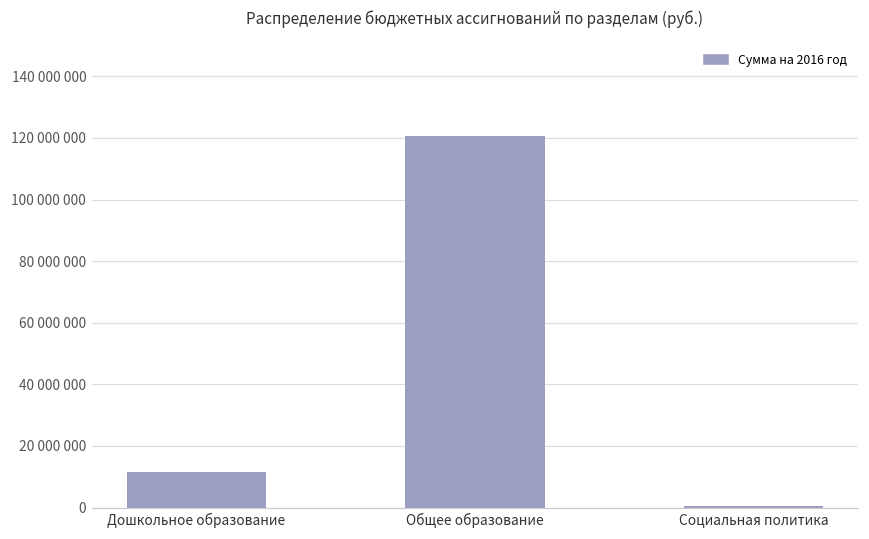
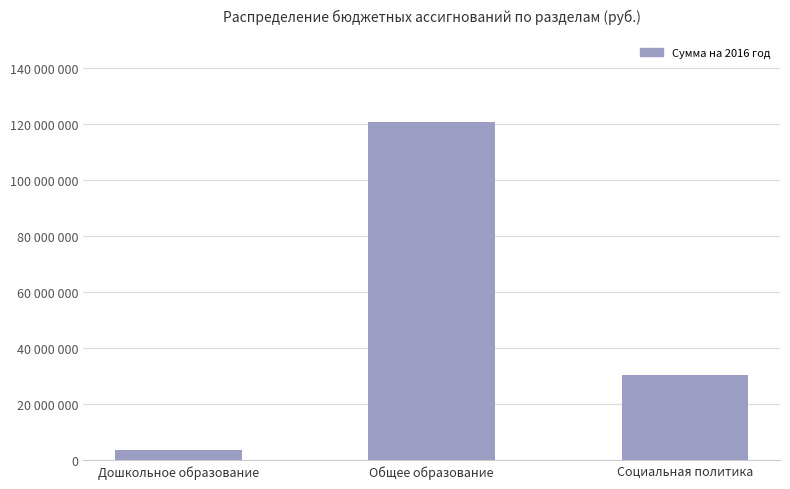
  {
-   "Дошкольное образование": 11000000,
+   "Дошкольное образование": 4000000,
    "Общее образование": 121000000,
-   "Социальная политика": 1000000
+   "Социальная политика": 30000000
  }
